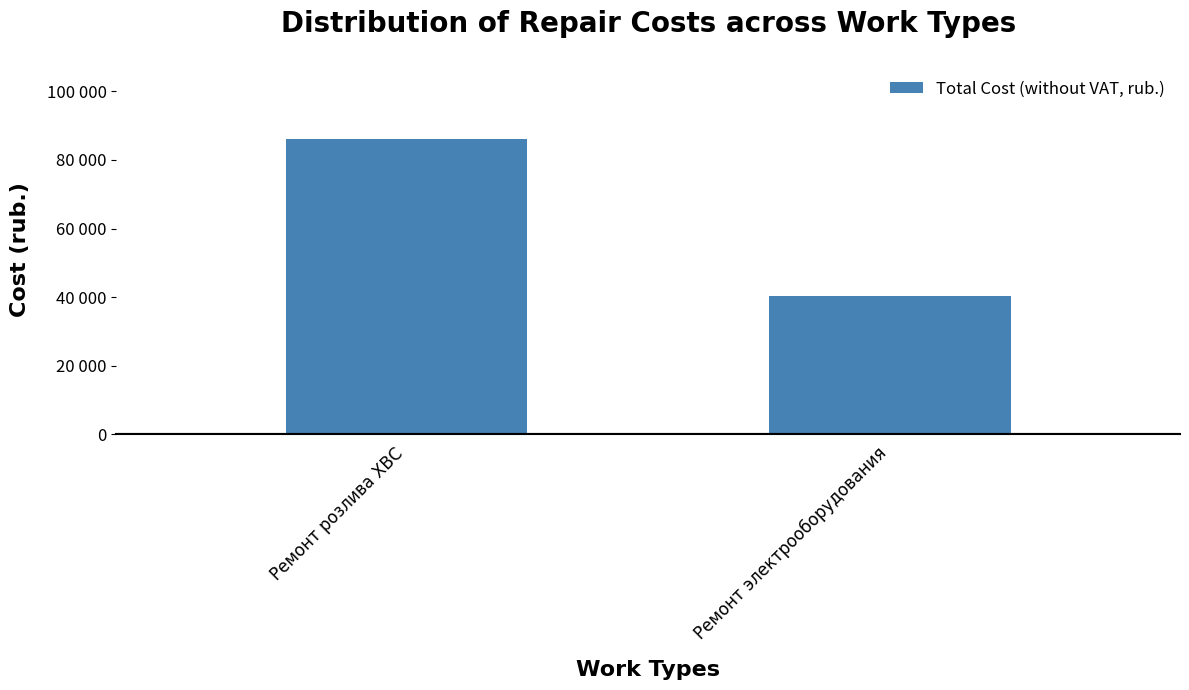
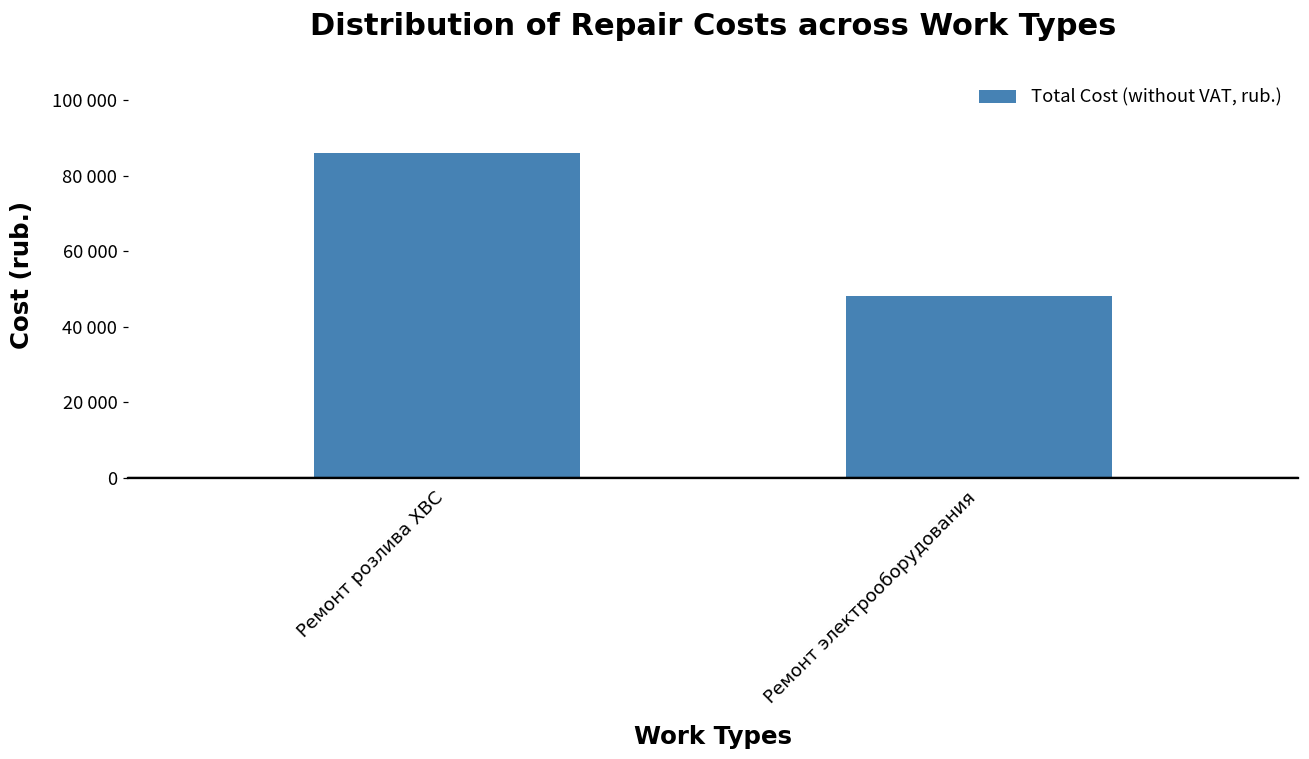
  {
    "Ремонт розлива ХВС": 86000,
-   "Ремонт электрооборудования": 40000
+   "Ремонт электрооборудования": 48000
  }
